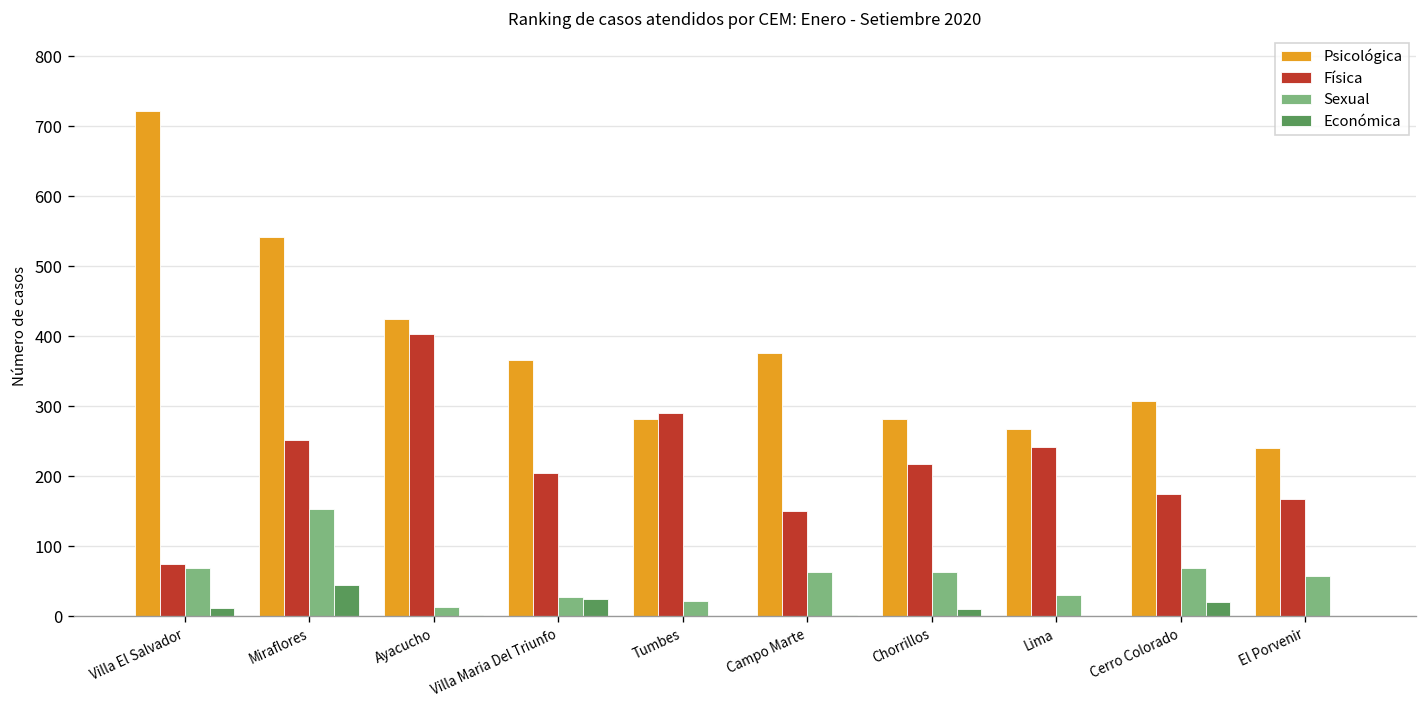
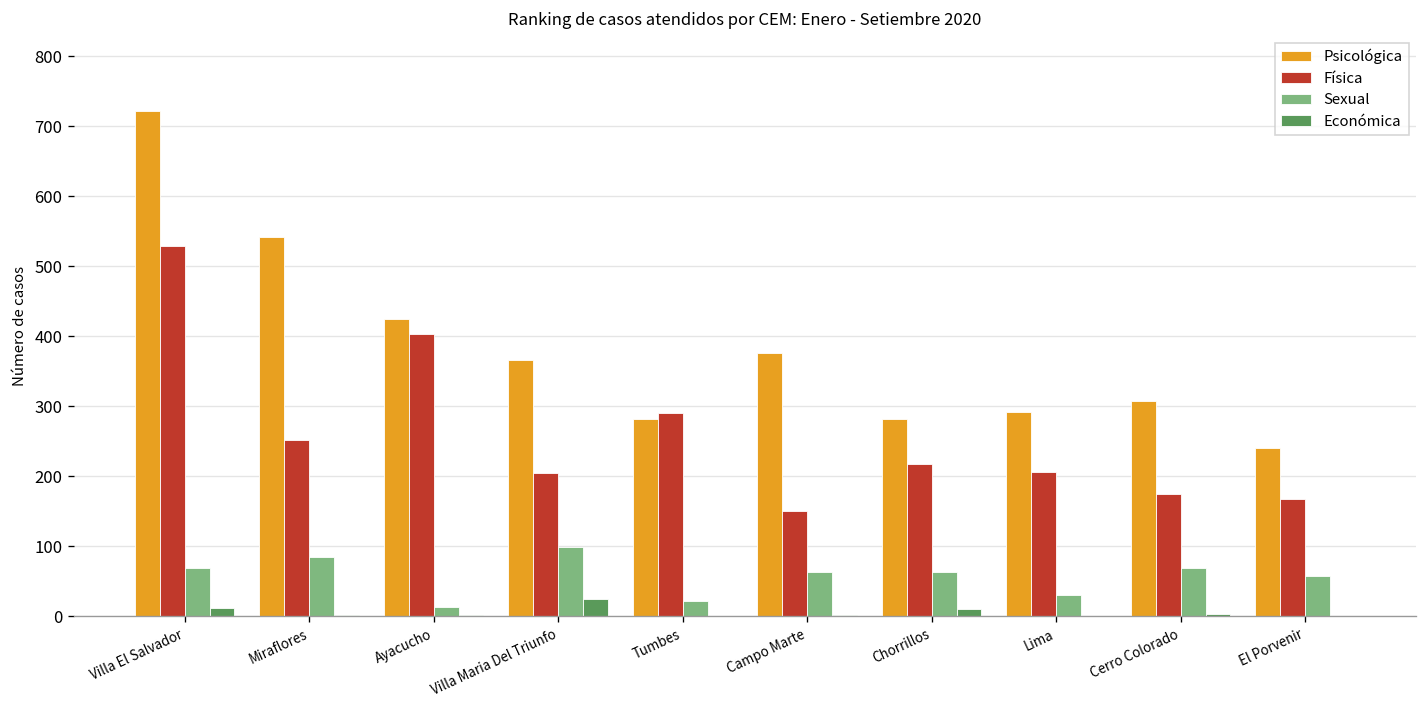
  {
    "Psicológica": {
      "Villa El Salvador": 720,
      "Miraflores": 540,
      "Ayacucho": 420,
      "Villa Maria Del Triunfo": 370,
      "Tumbes": 280,
      "Campo Marte": 380,
      "Chorrillos": 280,
-     "Lima": 270,
+     "Lima": 290,
      "Cerro Colorado": 310,
      "El Porvenir": 240
    },
    "Física": {
-     "Villa El Salvador": 80,
+     "Villa El Salvador": 530,
      "Miraflores": 250,
      "Ayacucho": 400,
      "Villa Maria Del Triunfo": 200,
      "Tumbes": 290,
      "Campo Marte": 150,
      "Chorrillos": 220,
-     "Lima": 240,
+     "Lima": 210,
      "Cerro Colorado": 180,
      "El Porvenir": 170
    },
    "Sexual": {
      "Villa El Salvador": 70,
-     "Miraflores": 150,
+     "Miraflores": 80,
      "Ayacucho": 10,
-     "Villa Maria Del Triunfo": 30,
+     "Villa Maria Del Triunfo": 100,
      "Tumbes": 20,
      "Campo Marte": 60,
      "Chorrillos": 60,
      "Lima": 30,
      "Cerro Colorado": 70,
      "El Porvenir": 60
    },
    "Económica": {
      "Villa El Salvador": 10,
-     "Miraflores": 40,
+     "Miraflores": 0,
      "Villa Maria Del Triunfo": 20,
      "Tumbes": 0,
      "Chorrillos": 10,
      "Lima": 0,
-     "Cerro Colorado": 20,
+     "Cerro Colorado": 0,
      "El Porvenir": 0
    }
  }
